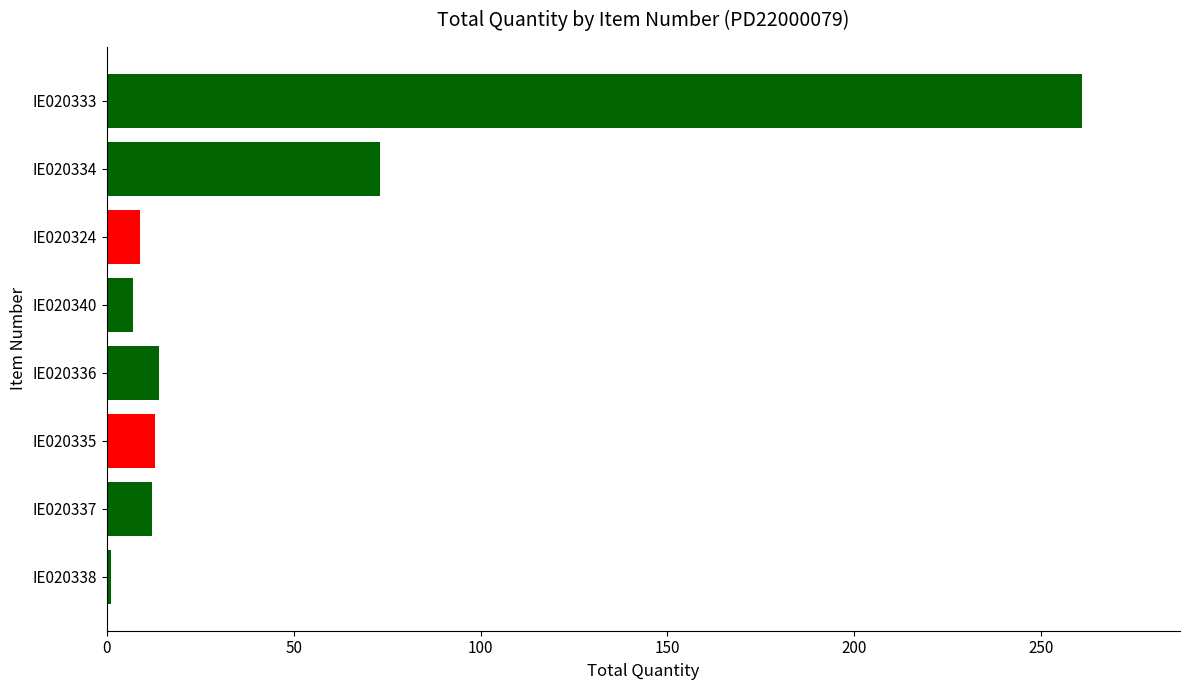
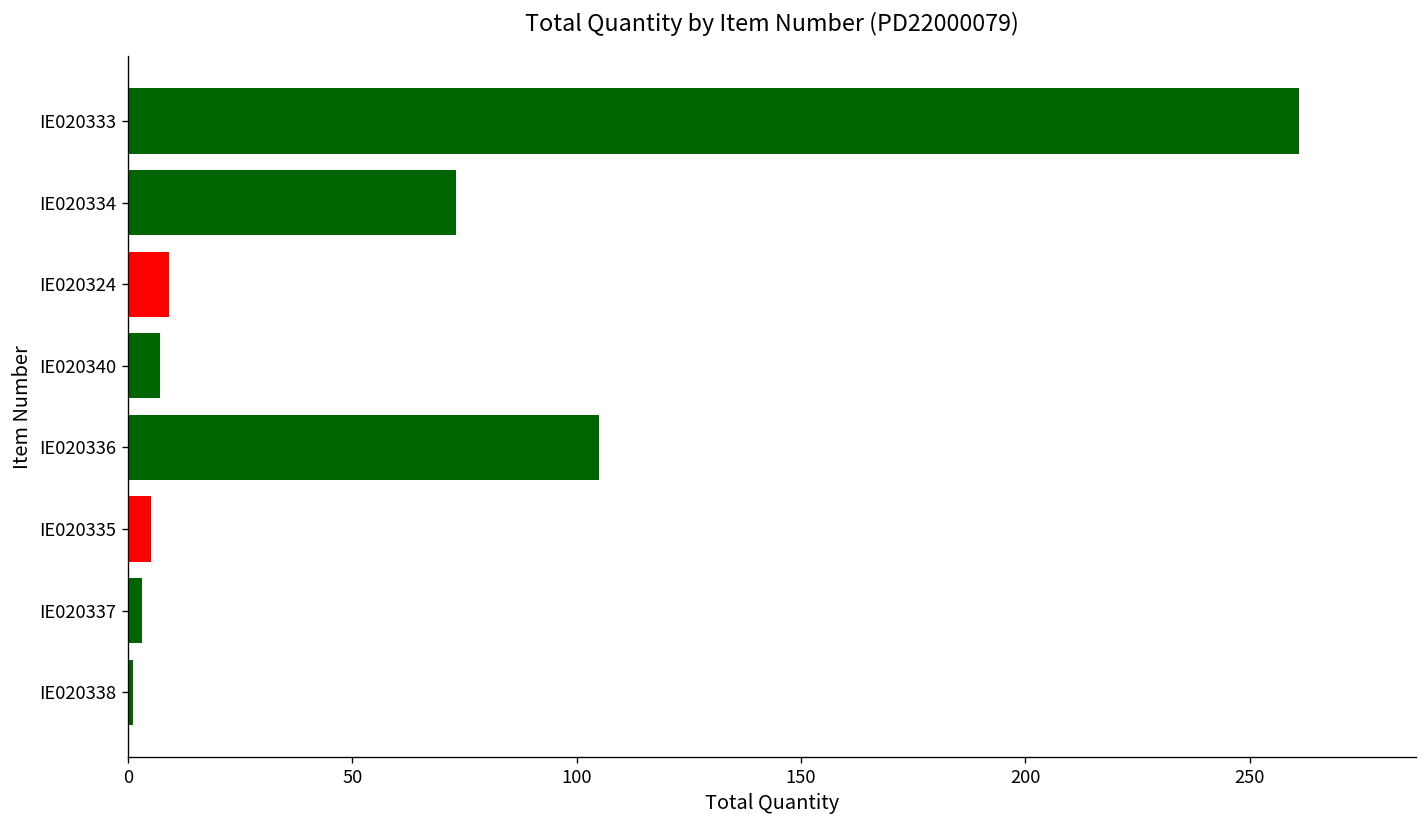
  {
    "IE020333": 261,
    "IE020334": 73,
    "IE020324": 9,
    "IE020340": 7,
-   "IE020336": 14,
-   "IE020335": 13,
-   "IE020337": 12,
+   "IE020336": 105,
+   "IE020335": 5,
+   "IE020337": 3,
    "IE020338": 1
  }
